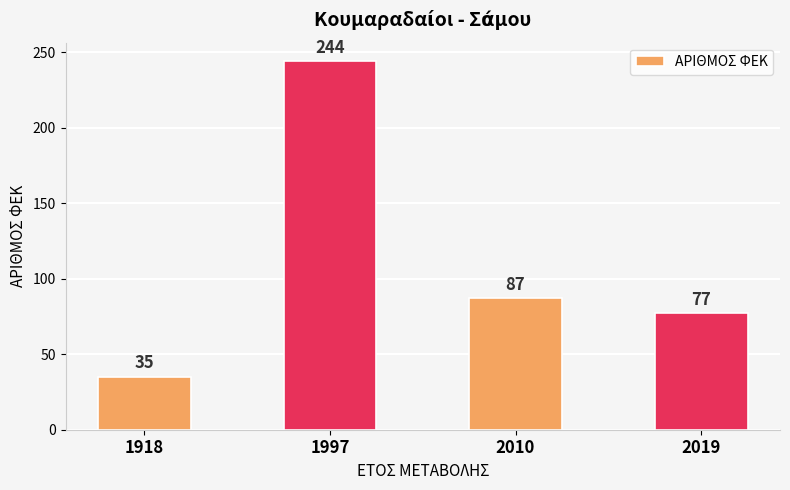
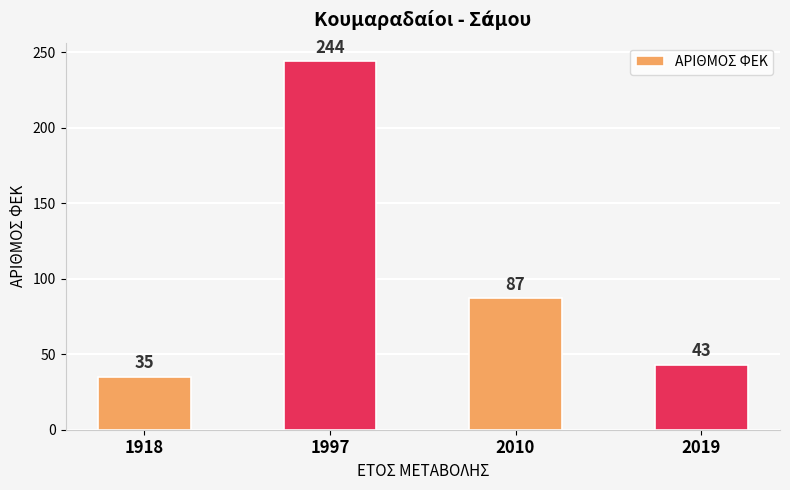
  {
    "1918": 35,
    "1997": 244,
    "2010": 87,
-   "2019": 77
+   "2019": 43
  }
